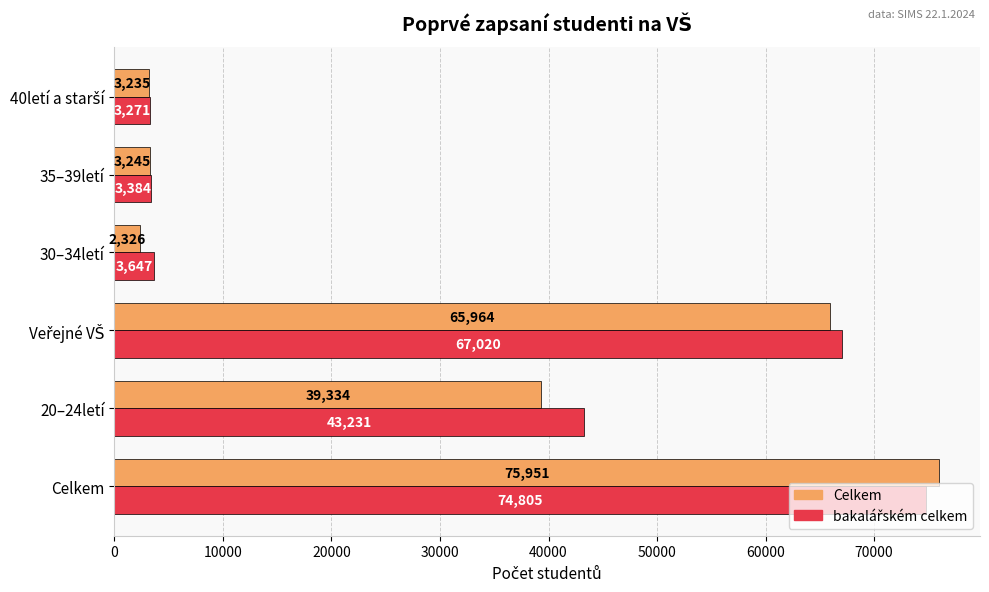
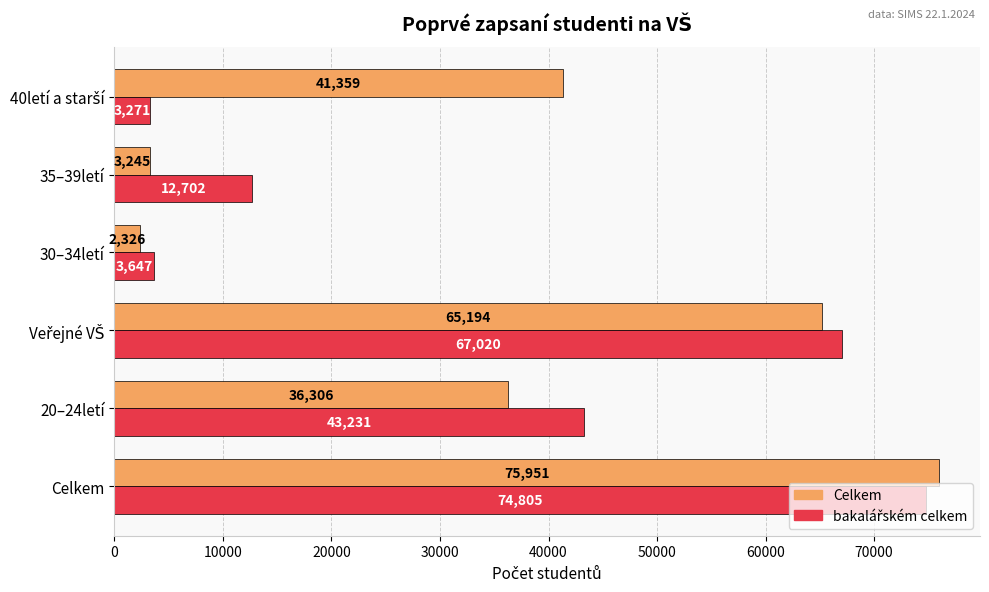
  {
    "Celkem": {
-     "40letí a starší": "3,235",
+     "40letí a starší": "41,359",
      "35–39letí": "3,245",
      "30–34letí": "2,326",
-     "Veřejné VŠ": "65,964",
-     "20–24letí": "39,334",
+     "Veřejné VŠ": "65,194",
+     "20–24letí": "36,306",
      "Celkem": "75,951"
    },
    "bakalářském celkem": {
      "40letí a starší": "3,271",
-     "35–39letí": "3,384",
+     "35–39letí": "12,702",
      "30–34letí": "3,647",
      "Veřejné VŠ": "67,020",
      "20–24letí": "43,231"
    }
  }
